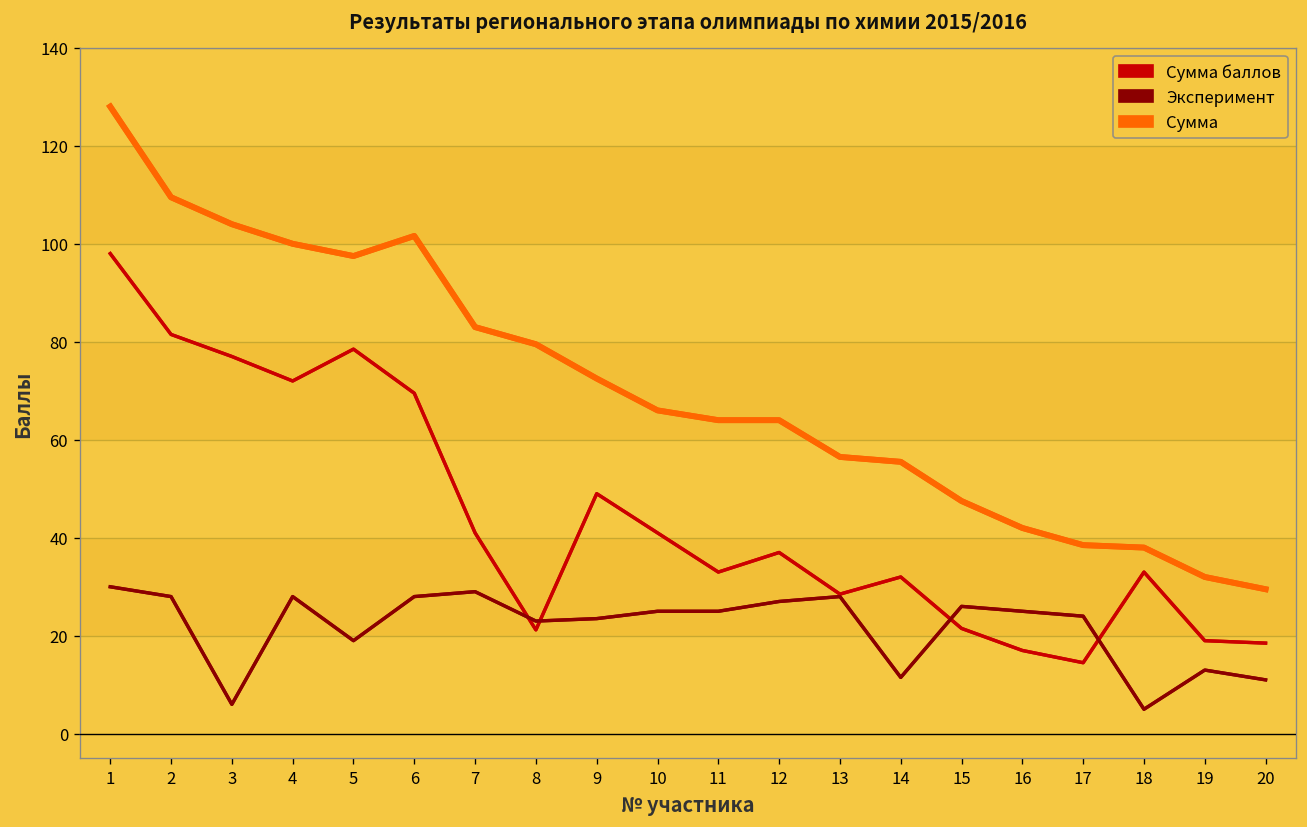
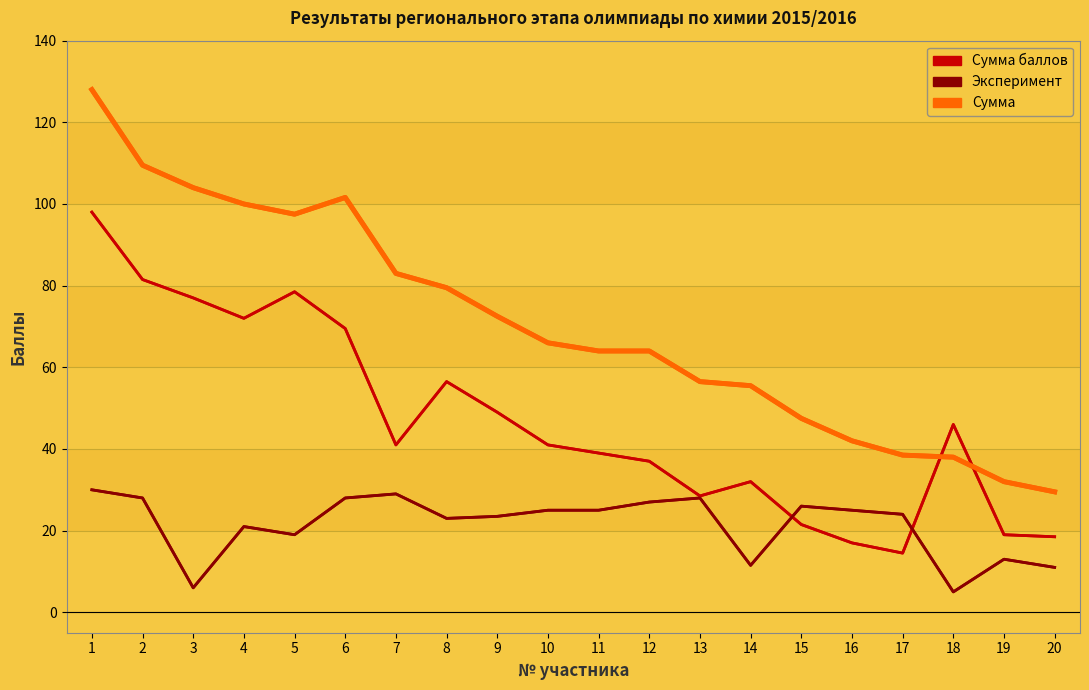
  {
    "Сумма баллов": {
      "1": 98,
      "2": 82,
      "3": 77,
      "4": 72,
      "5": 79,
      "6": 70,
      "7": 41,
-     "8": 21,
+     "8": 57,
      "9": 49,
      "10": 41,
-     "11": 33,
+     "11": 39,
      "12": 37,
      "14": 32,
      "15": 22,
      "16": 17,
      "17": 15,
-     "18": 33,
+     "18": 46,
      "19": 19,
      "20": 19
    },
    "Эксперимент": {
      "1": 30,
      "2": 28,
      "3": 6,
-     "4": 28,
+     "4": 21,
      "5": 19,
      "6": 28,
      "7": 29,
      "8": 23,
      "9": 24,
      "10": 25,
      "11": 25,
      "12": 27,
      "14": 12,
      "15": 26,
      "16": 25,
      "17": 24,
      "18": 5,
      "19": 13,
      "20": 11
    },
    "Сумма": {
      "1": 128,
      "2": 110,
      "3": 104,
      "4": 100,
      "5": 98,
      "6": 102,
      "7": 83,
      "8": 80,
      "9": 73,
      "10": 66,
      "11": 64,
      "12": 64,
      "13": 57,
      "14": 56,
      "15": 48,
      "16": 42,
      "17": 39,
      "18": 38,
      "19": 32,
      "20": 30
    }
  }
